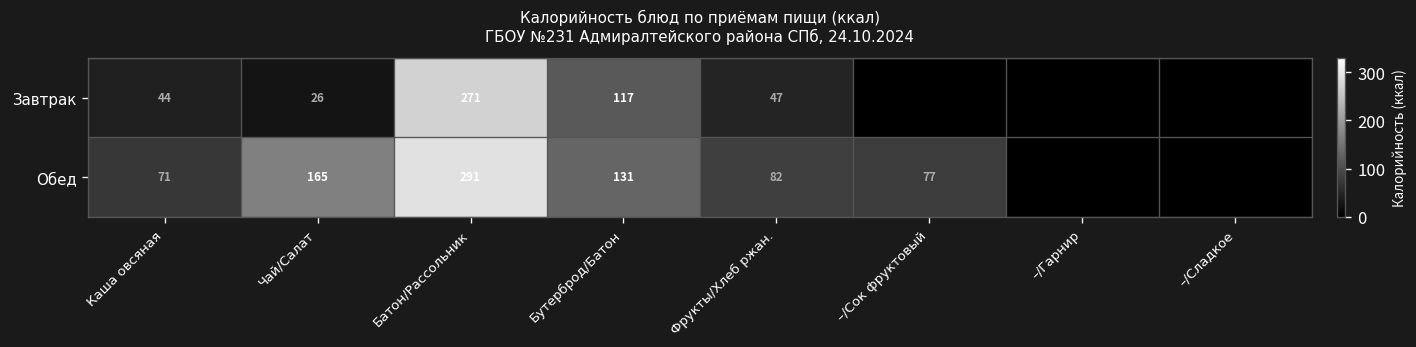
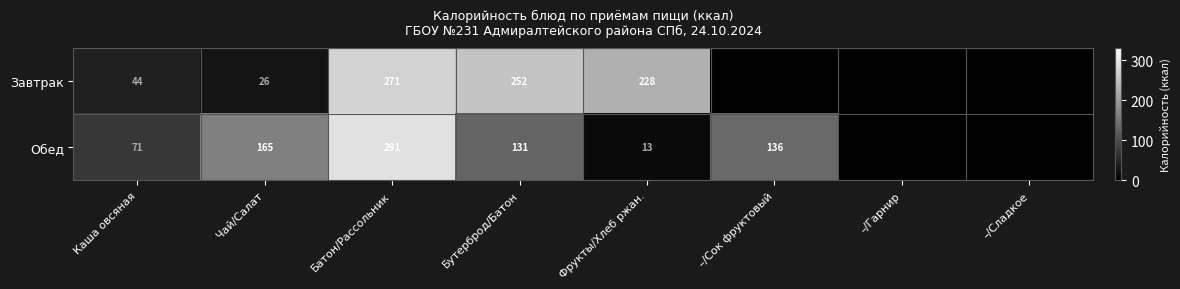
  {
    "Завтрак": {
      "Каша овсяная": 44,
      "Чай/Салат": 26,
-     "Бутерброд/Батон": 117,
-     "Фрукты/Хлеб ржан.": 47
+     "Бутерброд/Батон": 252,
+     "Фрукты/Хлеб ржан.": 228
    },
    "Обед": {
      "Каша овсяная": 71,
      "Чай/Салат": 165,
      "Бутерброд/Батон": 131,
-     "Фрукты/Хлеб ржан.": 82,
-     "–/Сок фруктовый": 77
+     "Фрукты/Хлеб ржан.": 13,
+     "–/Сок фруктовый": 136
    }
  }
